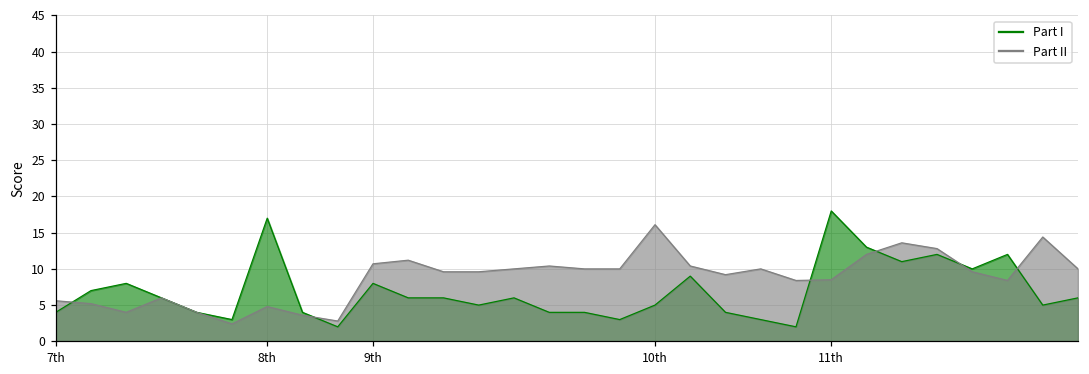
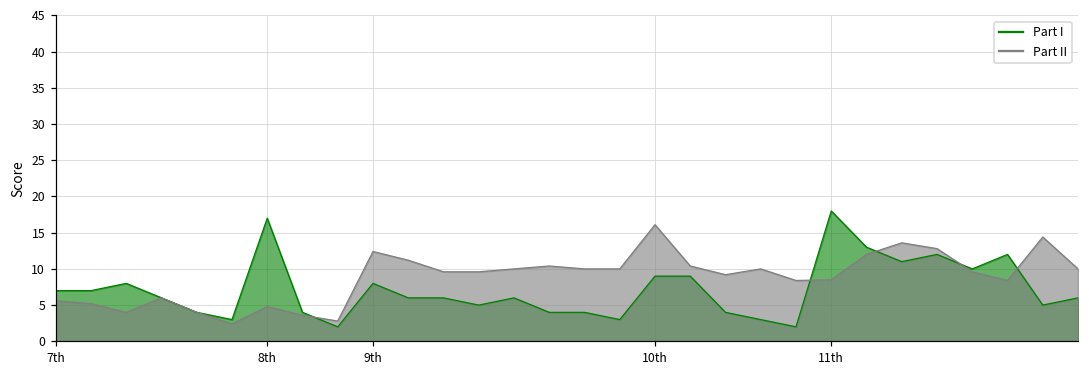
  {
    "Part I": {
-     "7th": 4,
+     "7th": 7,
      "8th": 17,
      "9th": 8,
-     "10th": 5,
+     "10th": 9,
      "11th": 18
    },
    "Part II": {
      "7th": 6,
      "8th": 5,
-     "9th": 11,
+     "9th": 12,
      "10th": 16,
      "11th": 9
    }
  }
